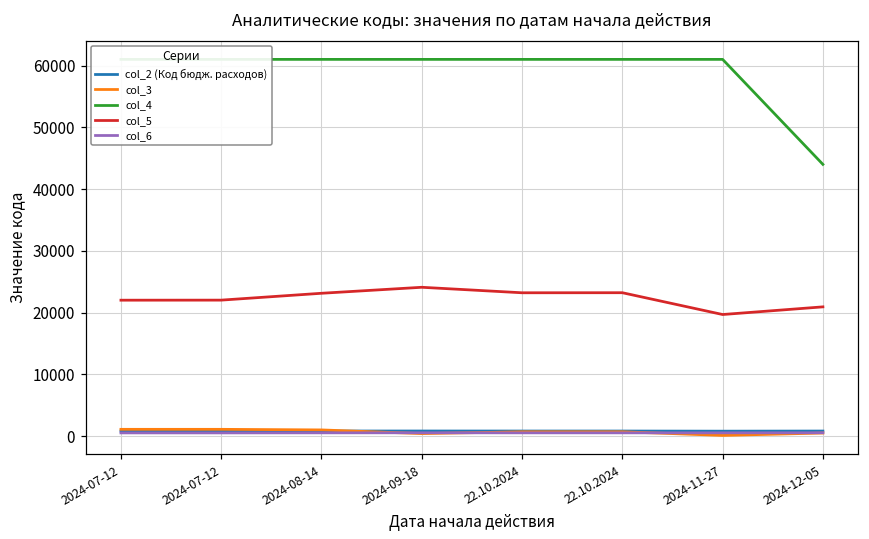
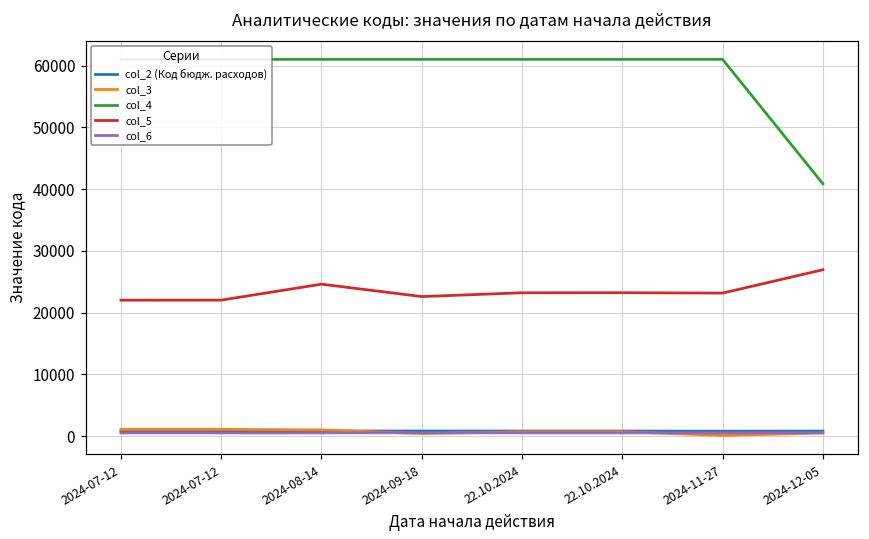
  {
    "col_4": {
      "2024-08-14": 61000,
      "2024-09-18": 61000,
      "2024-11-27": 61000,
-     "2024-12-05": 44000
+     "2024-12-05": 41000
    },
    "col_5": {
-     "2024-08-14": 23000,
-     "2024-09-18": 24000,
-     "2024-11-27": 20000,
-     "2024-12-05": 21000
+     "2024-08-14": 25000,
+     "2024-09-18": 23000,
+     "2024-11-27": 23000,
+     "2024-12-05": 27000
    }
  }
